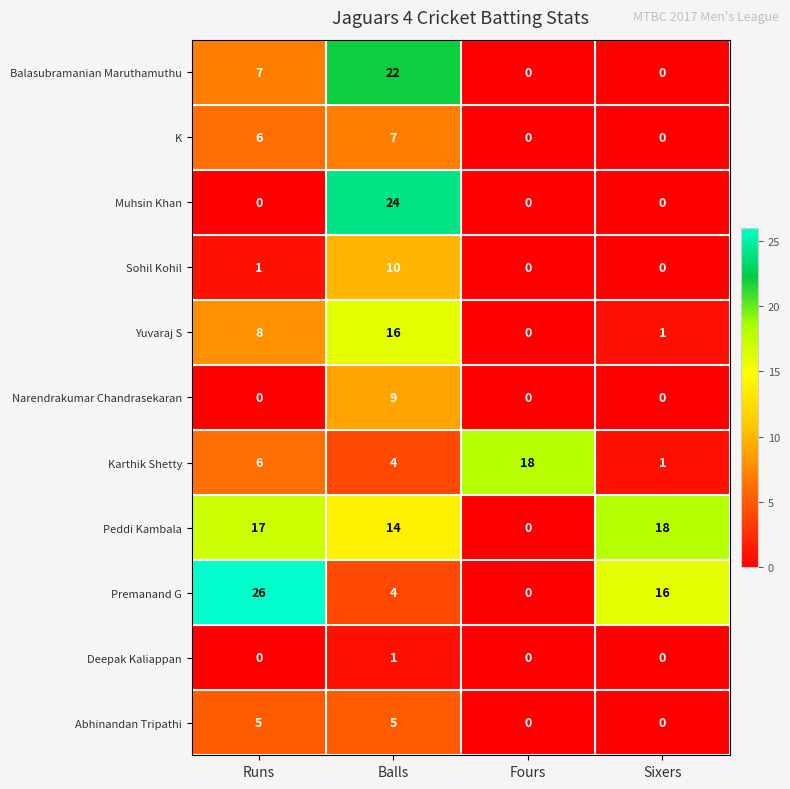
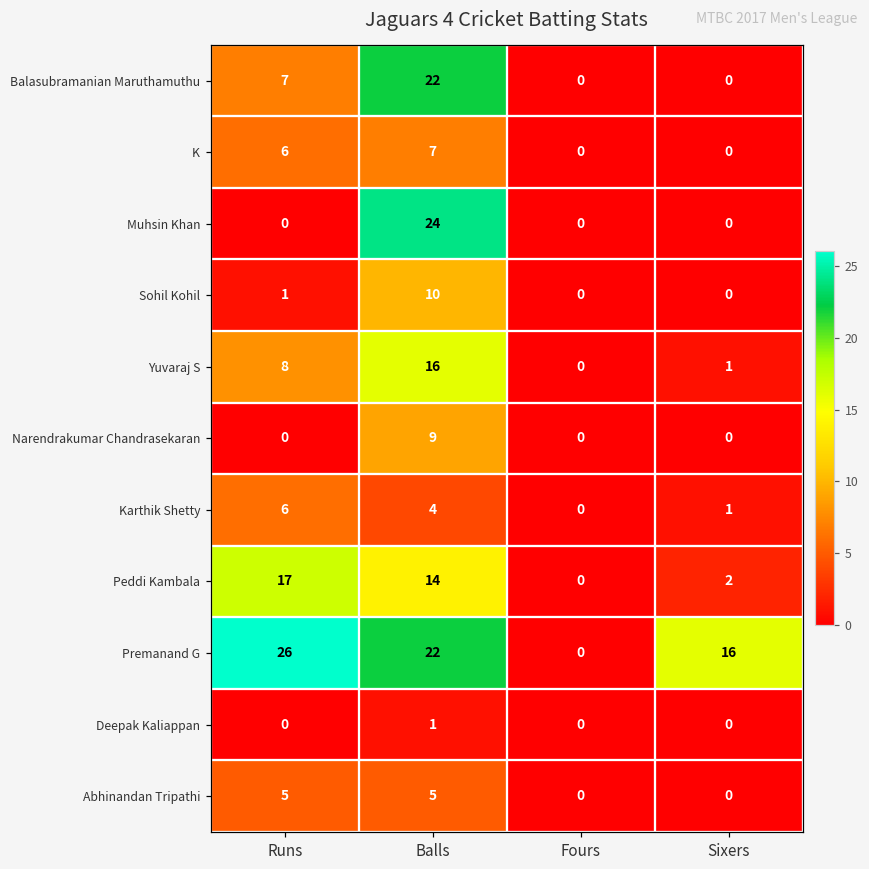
  {
    "Balasubramanian Maruthamuthu": {
      "Runs": 7,
      "Balls": 22,
      "Fours": 0,
      "Sixers": 0
    },
    "K": {
      "Runs": 6,
      "Balls": 7,
      "Fours": 0,
      "Sixers": 0
    },
    "Muhsin Khan": {
      "Runs": 0,
      "Balls": 24,
      "Fours": 0,
      "Sixers": 0
    },
    "Sohil Kohil": {
      "Runs": 1,
      "Balls": 10,
      "Fours": 0,
      "Sixers": 0
    },
    "Yuvaraj S": {
      "Runs": 8,
      "Balls": 16,
      "Fours": 0,
      "Sixers": 1
    },
    "Narendrakumar Chandrasekaran": {
      "Runs": 0,
      "Balls": 9,
      "Fours": 0,
      "Sixers": 0
    },
    "Karthik Shetty": {
      "Runs": 6,
      "Balls": 4,
-     "Fours": 18,
+     "Fours": 0,
      "Sixers": 1
    },
    "Peddi Kambala": {
      "Runs": 17,
      "Balls": 14,
      "Fours": 0,
-     "Sixers": 18
+     "Sixers": 2
    },
    "Premanand G": {
      "Runs": 26,
-     "Balls": 4,
+     "Balls": 22,
      "Fours": 0,
      "Sixers": 16
    },
    "Deepak Kaliappan": {
      "Runs": 0,
      "Balls": 1,
      "Fours": 0,
      "Sixers": 0
    },
    "Abhinandan Tripathi": {
      "Runs": 5,
      "Balls": 5,
      "Fours": 0,
      "Sixers": 0
    }
  }
